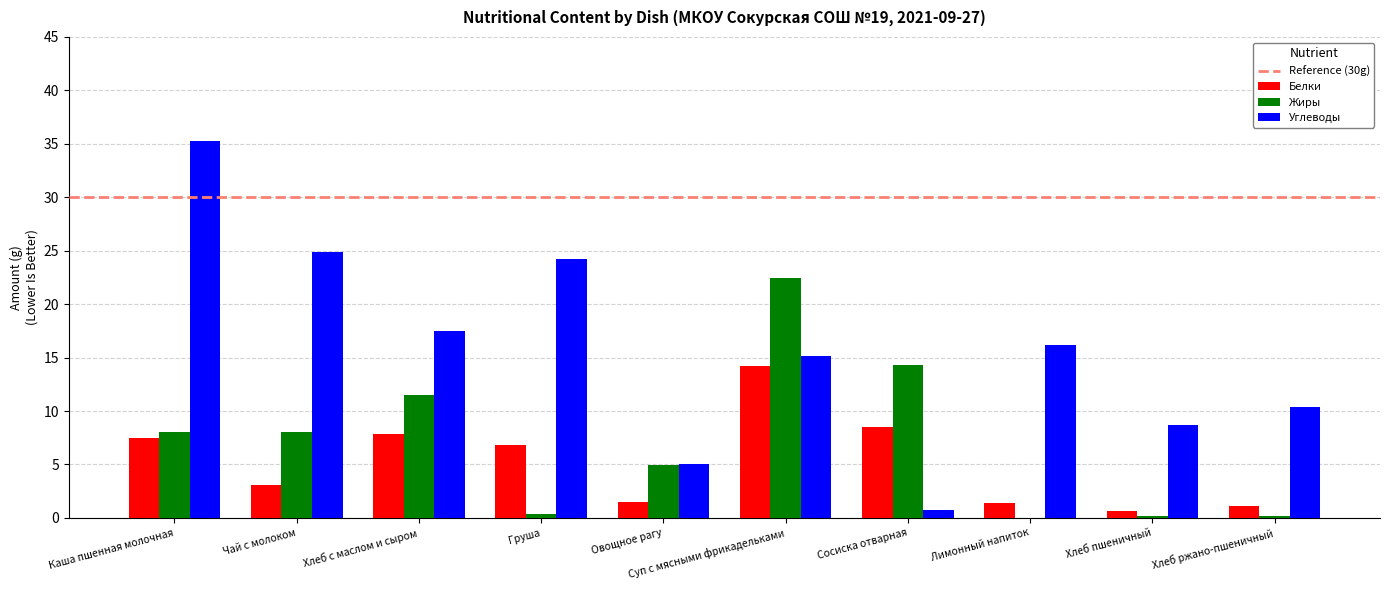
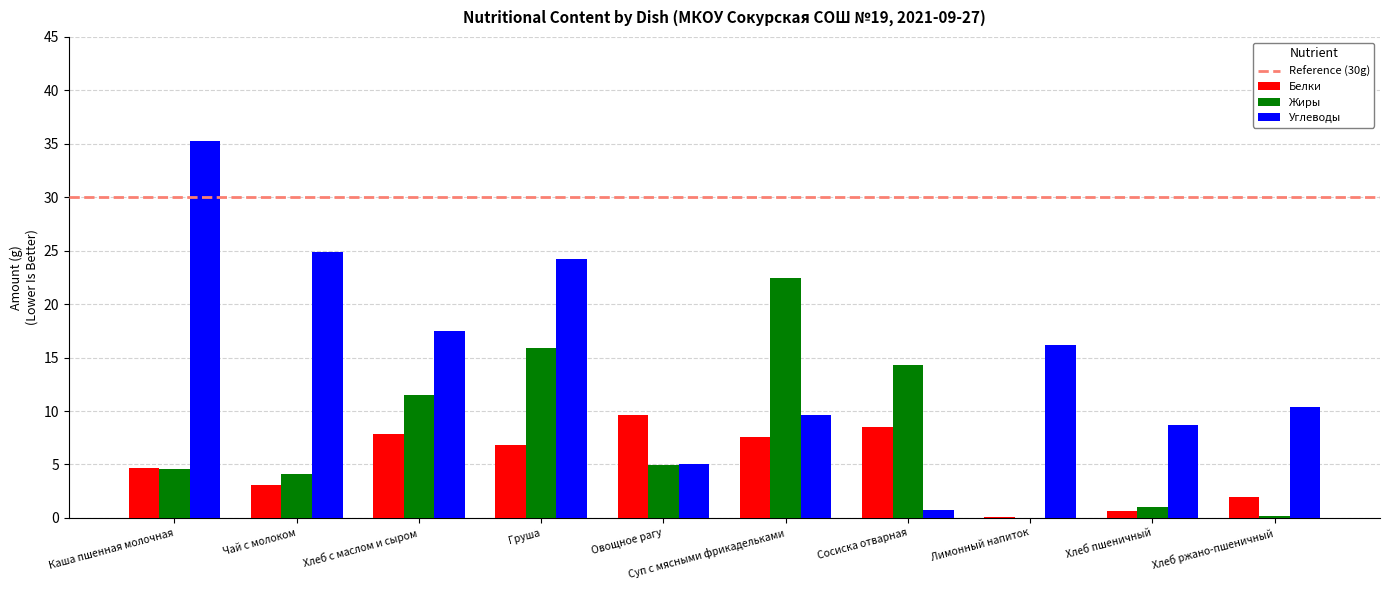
  {
    "Белки": {
-     "Каша пшенная молочная": 7.4,
+     "Каша пшенная молочная": 4.6,
      "Чай с молоком": 3.1,
      "Хлеб с маслом и сыром": 7.9,
      "Груша": 6.8,
-     "Овощное рагу": 1.5,
-     "Суп с мясными фрикадельками": 14.2,
+     "Овощное рагу": 9.6,
+     "Суп с мясными фрикадельками": 7.5,
      "Сосиска отварная": 8.5,
-     "Лимонный напиток": 1.4,
+     "Лимонный напиток": 0.1,
      "Хлеб пшеничный": 0.6,
-     "Хлеб ржано-пшеничный": 1.1
+     "Хлеб ржано-пшеничный": 2.0
    },
    "Жиры": {
-     "Каша пшенная молочная": 8.1,
-     "Чай с молоком": 8.1,
+     "Каша пшенная молочная": 4.6,
+     "Чай с молоком": 4.1,
      "Хлеб с маслом и сыром": 11.5,
-     "Груша": 0.4,
+     "Груша": 15.9,
      "Овощное рагу": 4.9,
      "Суп с мясными фрикадельками": 22.5,
      "Сосиска отварная": 14.3,
      "Лимонный напиток": 0.0,
-     "Хлеб пшеничный": 0.2
+     "Хлеб пшеничный": 1.0
    },
    "Углеводы": {
      "Каша пшенная молочная": 35.3,
      "Чай с молоком": 24.9,
      "Хлеб с маслом и сыром": 17.5,
      "Груша": 24.3,
      "Овощное рагу": 5.1,
-     "Суп с мясными фрикадельками": 15.2,
+     "Суп с мясными фрикадельками": 9.6,
      "Сосиска отварная": 0.7,
      "Лимонный напиток": 16.2,
      "Хлеб пшеничный": 8.7,
      "Хлеб ржано-пшеничный": 10.3
    }
  }
